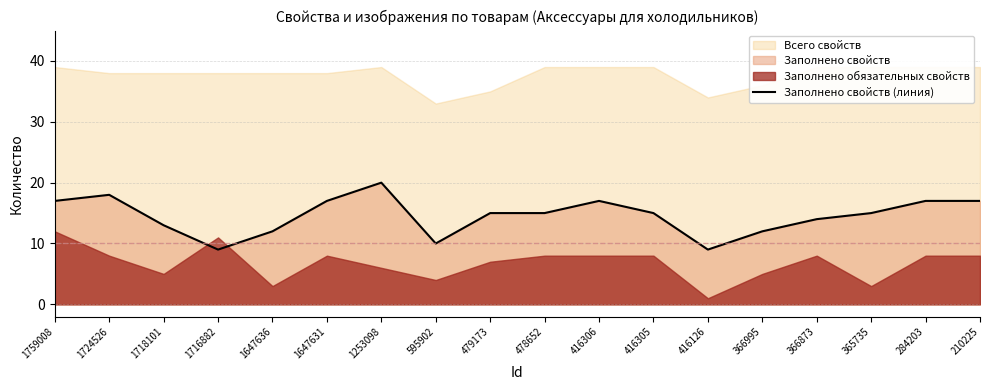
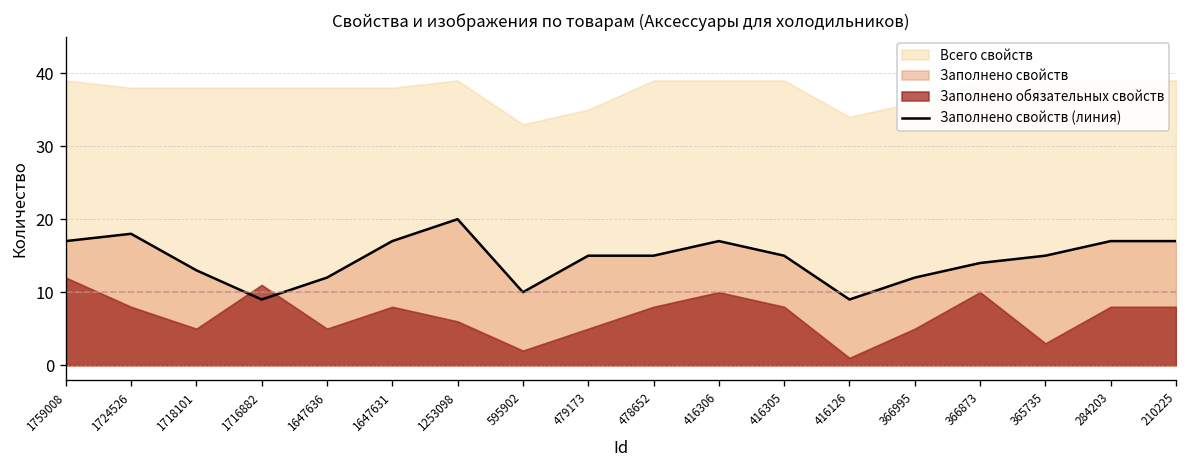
  {
    "Заполнено обязательных свойств": {
      "1759008": 12,
      "1724526": 8,
      "1718101": 5,
      "1716882": 11,
-     "1647636": 3,
+     "1647636": 5,
      "1647631": 8,
      "1253098": 6,
-     "595902": 4,
-     "479173": 7,
+     "595902": 2,
+     "479173": 5,
      "478652": 8,
-     "416306": 8,
+     "416306": 10,
      "416305": 8,
      "416126": 1,
      "366995": 5,
-     "366873": 8,
+     "366873": 10,
      "365735": 3,
      "284203": 8,
      "210225": 8
    }
  }
